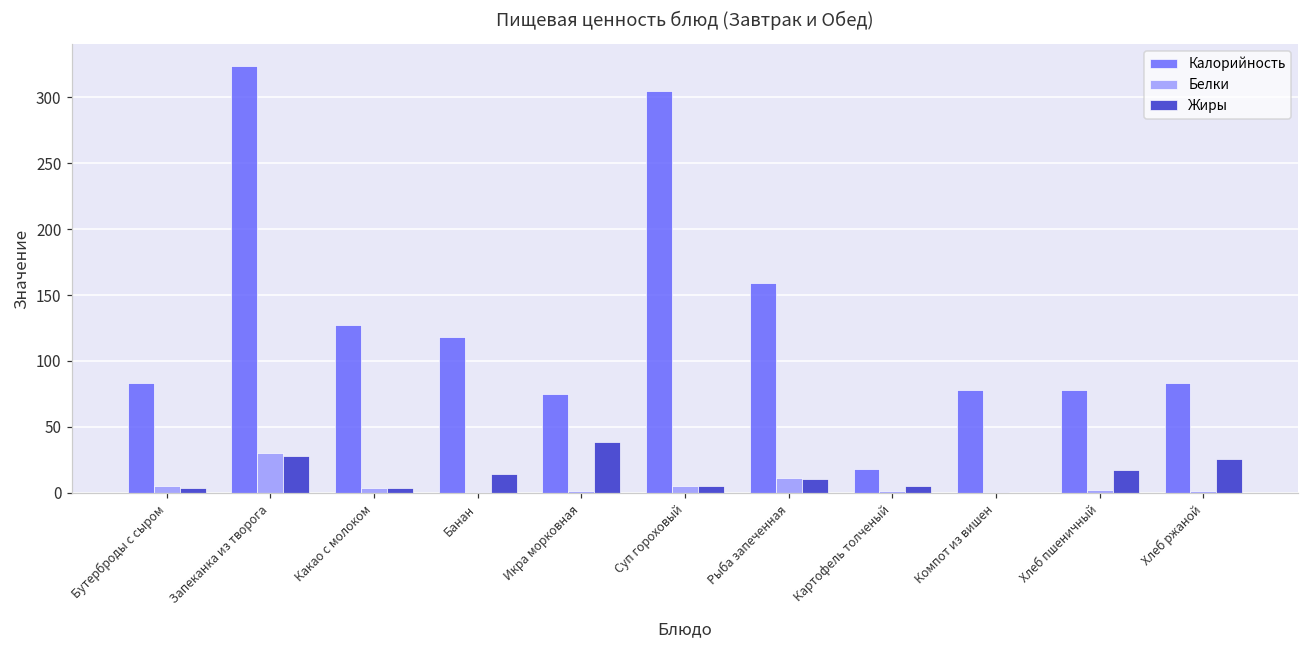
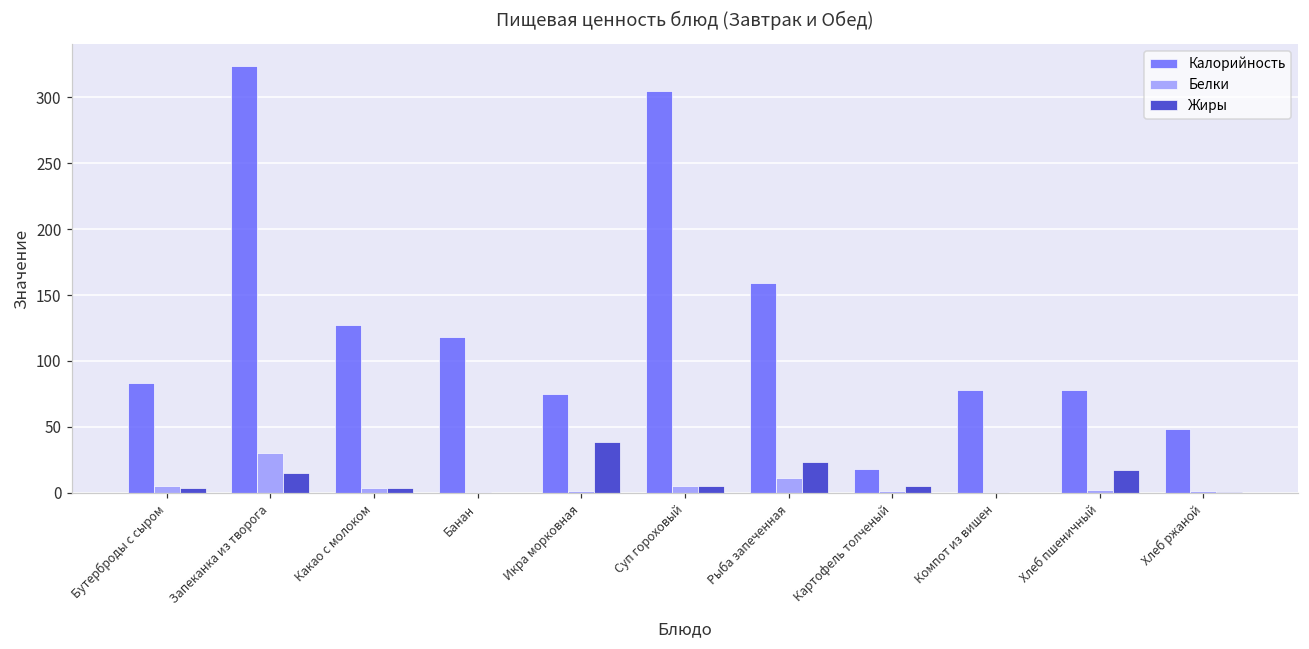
  {
    "Калорийность": {
      "Бутерброды с сыром": 83,
      "Запеканка из творога": 324,
      "Какао с молоком": 127,
      "Банан": 118,
      "Икра морковная": 75,
      "Суп гороховый": 305,
      "Рыба запеченная": 159,
      "Картофель толченый": 18,
      "Компот из вишен": 78,
      "Хлеб пшеничный": 78,
-     "Хлеб ржаной": 83
+     "Хлеб ржаной": 48
    },
    "Белки": {
      "Бутерброды с сыром": 5,
      "Запеканка из творога": 30,
      "Какао с молоком": 3,
      "Суп гороховый": 5,
      "Рыба запеченная": 11
    },
    "Жиры": {
      "Бутерброды с сыром": 4,
-     "Запеканка из творога": 28,
+     "Запеканка из творога": 15,
      "Какао с молоком": 3,
-     "Банан": 15,
+     "Банан": 0,
      "Икра морковная": 39,
      "Суп гороховый": 5,
-     "Рыба запеченная": 11,
+     "Рыба запеченная": 23,
      "Картофель толченый": 5,
      "Хлеб пшеничный": 17,
-     "Хлеб ржаной": 25
+     "Хлеб ржаной": 0
    }
  }
